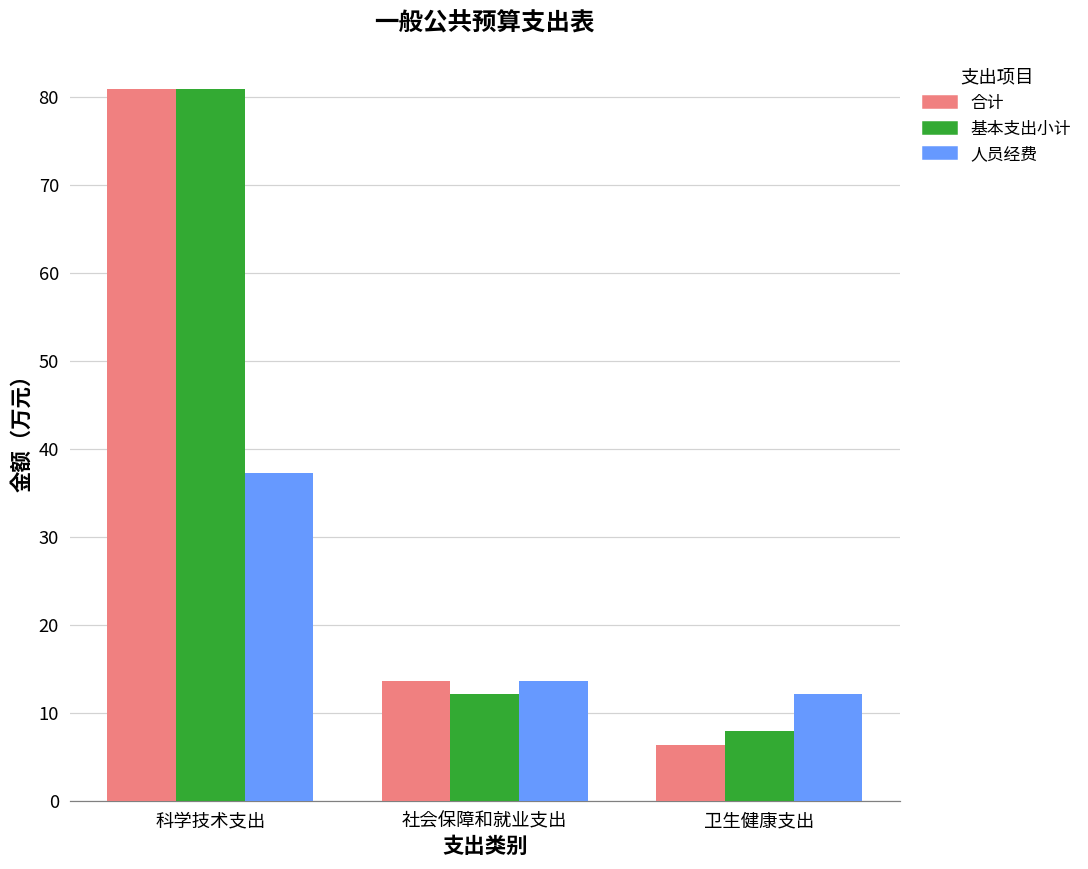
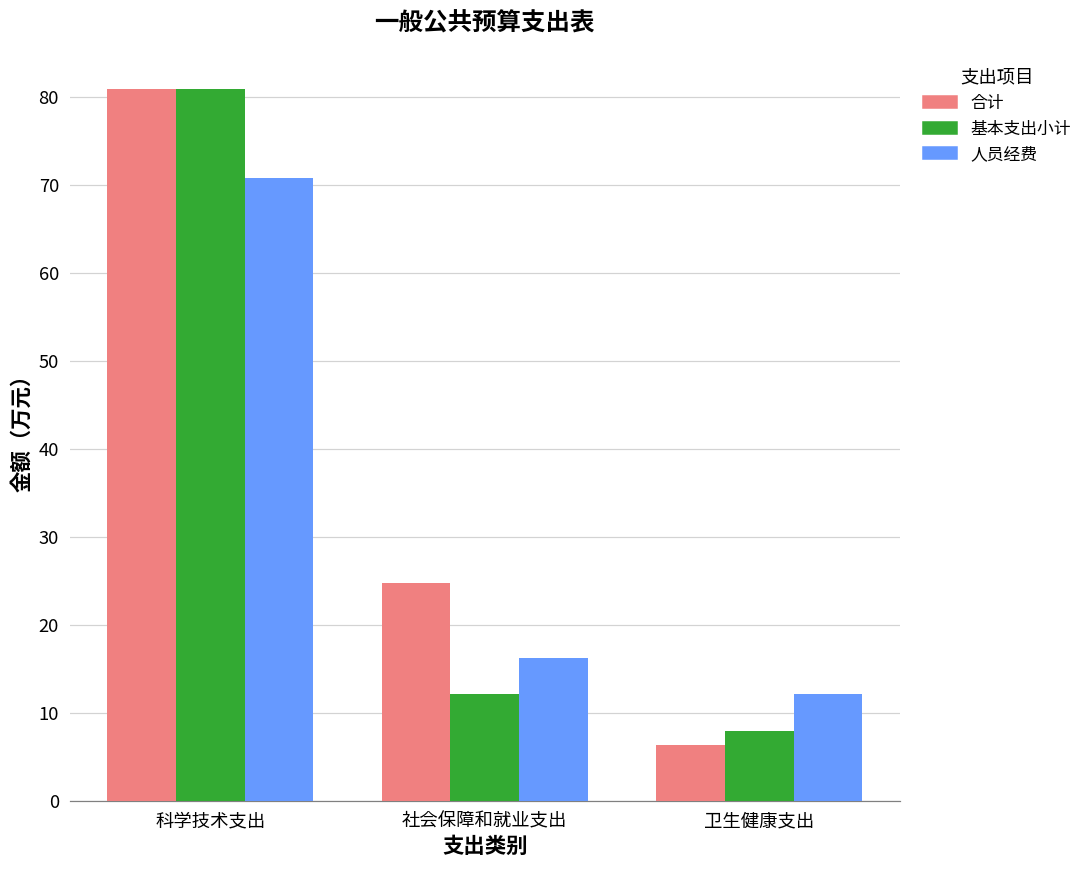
  {
    "合计": {
      "科学技术支出": 81,
-     "社会保障和就业支出": 14,
+     "社会保障和就业支出": 25,
      "卫生健康支出": 6
    },
    "基本支出小计": {
      "科学技术支出": 81,
      "社会保障和就业支出": 12,
      "卫生健康支出": 8
    },
    "人员经费": {
-     "科学技术支出": 37,
-     "社会保障和就业支出": 14,
+     "科学技术支出": 71,
+     "社会保障和就业支出": 16,
      "卫生健康支出": 12
    }
  }
